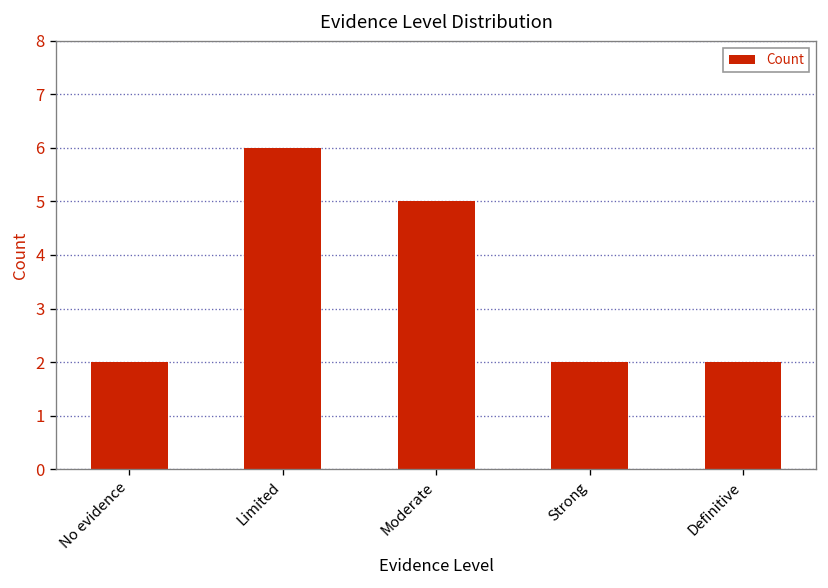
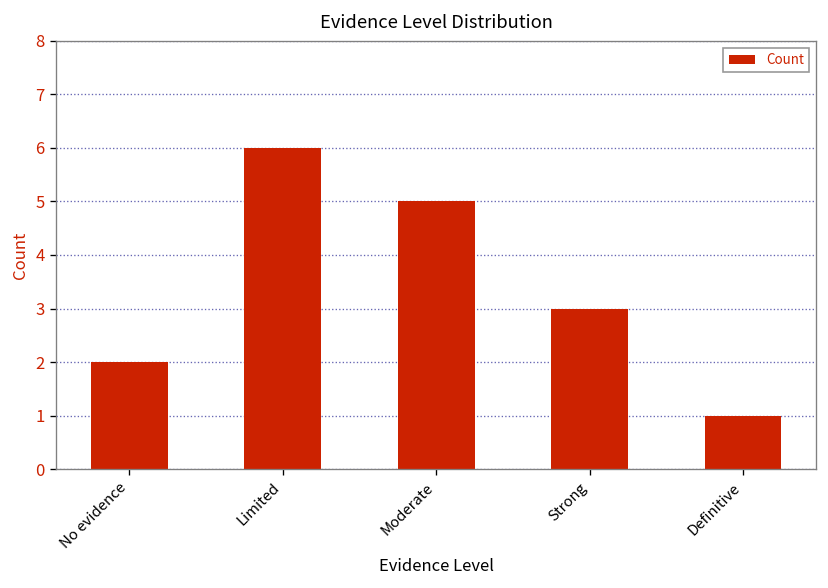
  {
    "No evidence": 2,
    "Limited": 6,
    "Moderate": 5,
-   "Strong": 2,
-   "Definitive": 2
+   "Strong": 3,
+   "Definitive": 1
  }
